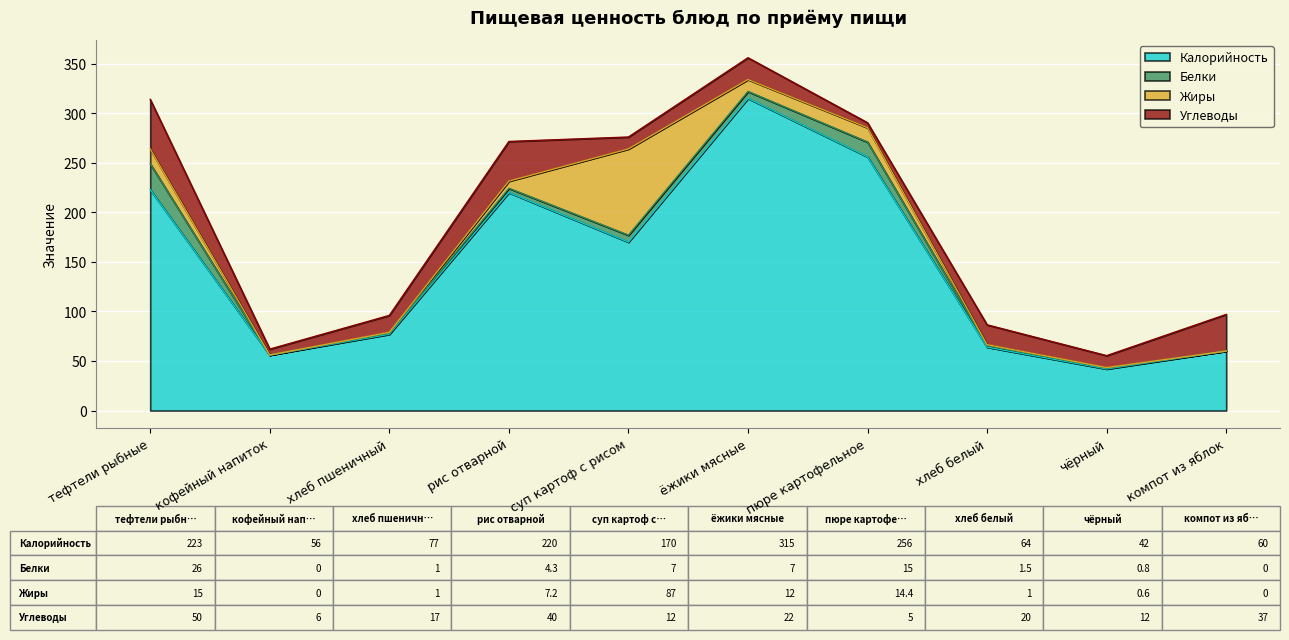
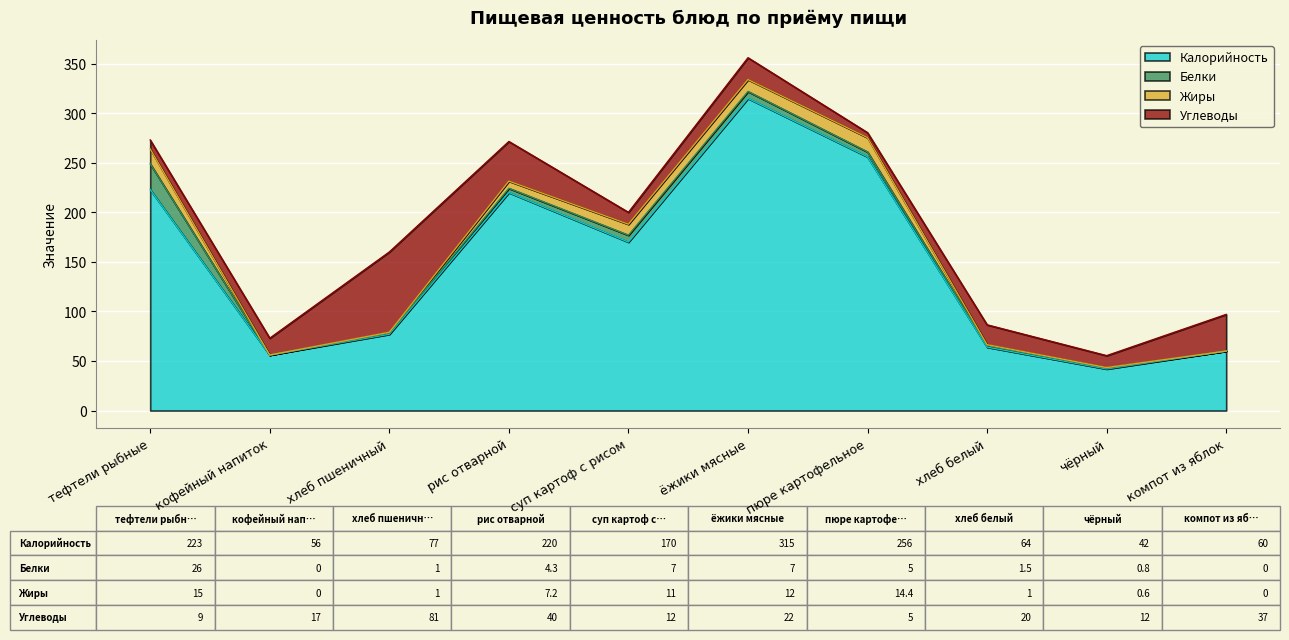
  {
    "Калорийность": {
      "тефтели рыбные": 220,
      "рис отварной": 220,
      "суп картоф с рисом": 170,
      "ёжики мясные": 320,
      "пюре картофельное": 260
    },
    "Белки": {
-     "пюре картофельное": 15
+     "пюре картофельное": 5
    },
    "Жиры": {
-     "суп картоф с рисом": 87
+     "суп картоф с рисом": 11
    },
    "Углеводы": {
-     "тефтели рыбные": 50,
-     "кофейный напиток": 6,
-     "хлеб пшеничный": 17
+     "тефтели рыбные": 9,
+     "кофейный напиток": 17,
+     "хлеб пшеничный": 81
    }
  }
